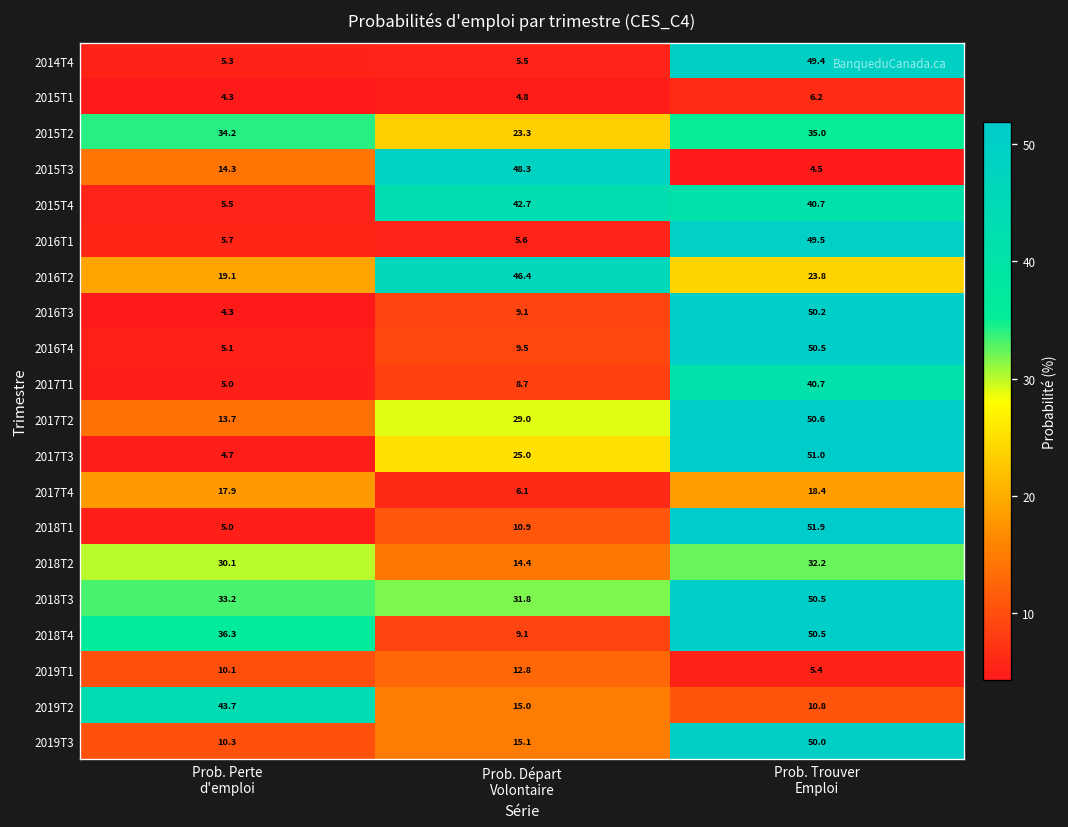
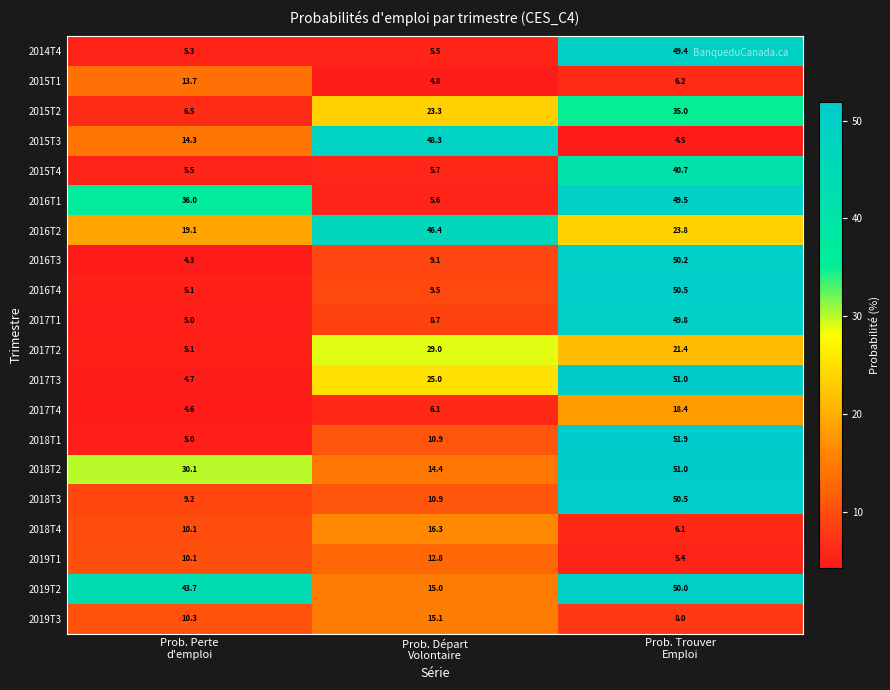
  {
    "2014T4": {
      "Prob. Perte d'emploi": 5.3,
      "Prob. Départ Volontaire": 5.5
    },
    "2015T1": {
-     "Prob. Perte d'emploi": 4.3,
+     "Prob. Perte d'emploi": 13.7,
      "Prob. Départ Volontaire": 4.8,
      "Prob. Trouver Emploi": 6.2
    },
    "2015T2": {
-     "Prob. Perte d'emploi": 34.2,
+     "Prob. Perte d'emploi": 6.5,
      "Prob. Départ Volontaire": 23.3,
      "Prob. Trouver Emploi": 35.0
    },
    "2015T3": {
      "Prob. Perte d'emploi": 14.3,
      "Prob. Départ Volontaire": 48.3,
      "Prob. Trouver Emploi": 4.5
    },
    "2015T4": {
      "Prob. Perte d'emploi": 5.5,
-     "Prob. Départ Volontaire": 42.7,
+     "Prob. Départ Volontaire": 5.7,
      "Prob. Trouver Emploi": 40.7
    },
    "2016T1": {
-     "Prob. Perte d'emploi": 5.7,
+     "Prob. Perte d'emploi": 36.0,
      "Prob. Départ Volontaire": 5.6,
      "Prob. Trouver Emploi": 49.5
    },
    "2016T2": {
      "Prob. Perte d'emploi": 19.1,
      "Prob. Départ Volontaire": 46.4,
      "Prob. Trouver Emploi": 23.8
    },
    "2016T3": {
      "Prob. Perte d'emploi": 4.3,
      "Prob. Départ Volontaire": 9.1,
      "Prob. Trouver Emploi": 50.2
    },
    "2016T4": {
      "Prob. Perte d'emploi": 5.1,
      "Prob. Départ Volontaire": 9.5,
      "Prob. Trouver Emploi": 50.5
    },
    "2017T1": {
      "Prob. Perte d'emploi": 5.0,
      "Prob. Départ Volontaire": 8.7,
-     "Prob. Trouver Emploi": 40.7
+     "Prob. Trouver Emploi": 49.8
    },
    "2017T2": {
-     "Prob. Perte d'emploi": 13.7,
+     "Prob. Perte d'emploi": 5.1,
      "Prob. Départ Volontaire": 29.0,
-     "Prob. Trouver Emploi": 50.6
+     "Prob. Trouver Emploi": 21.4
    },
    "2017T3": {
      "Prob. Perte d'emploi": 4.7,
      "Prob. Départ Volontaire": 25.0,
      "Prob. Trouver Emploi": 51.0
    },
    "2017T4": {
-     "Prob. Perte d'emploi": 17.9,
+     "Prob. Perte d'emploi": 4.6,
      "Prob. Départ Volontaire": 6.1,
      "Prob. Trouver Emploi": 18.4
    },
    "2018T1": {
      "Prob. Perte d'emploi": 5.0,
      "Prob. Départ Volontaire": 10.9,
      "Prob. Trouver Emploi": 51.9
    },
    "2018T2": {
      "Prob. Perte d'emploi": 30.1,
      "Prob. Départ Volontaire": 14.4,
-     "Prob. Trouver Emploi": 32.2
+     "Prob. Trouver Emploi": 51.0
    },
    "2018T3": {
-     "Prob. Perte d'emploi": 33.2,
-     "Prob. Départ Volontaire": 31.8,
+     "Prob. Perte d'emploi": 9.2,
+     "Prob. Départ Volontaire": 10.9,
      "Prob. Trouver Emploi": 50.5
    },
    "2018T4": {
-     "Prob. Perte d'emploi": 36.3,
-     "Prob. Départ Volontaire": 9.1,
-     "Prob. Trouver Emploi": 50.5
+     "Prob. Perte d'emploi": 10.1,
+     "Prob. Départ Volontaire": 16.3,
+     "Prob. Trouver Emploi": 6.1
    },
    "2019T1": {
      "Prob. Perte d'emploi": 10.1,
      "Prob. Départ Volontaire": 12.8,
      "Prob. Trouver Emploi": 5.4
    },
    "2019T2": {
      "Prob. Perte d'emploi": 43.7,
      "Prob. Départ Volontaire": 15.0,
-     "Prob. Trouver Emploi": 10.8
+     "Prob. Trouver Emploi": 50.0
    },
    "2019T3": {
      "Prob. Perte d'emploi": 10.3,
      "Prob. Départ Volontaire": 15.1,
-     "Prob. Trouver Emploi": 50.0
+     "Prob. Trouver Emploi": 8.0
    }
  }
